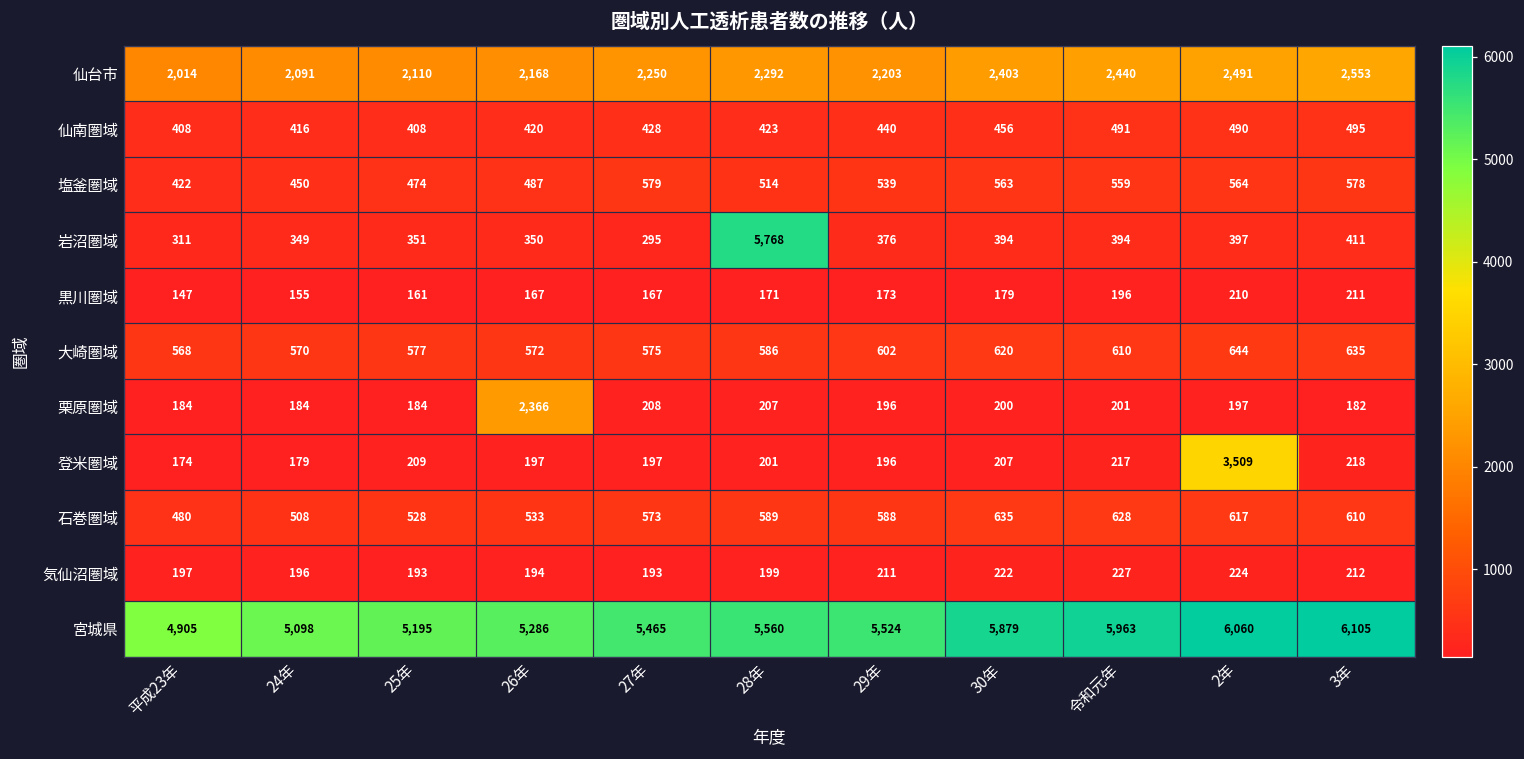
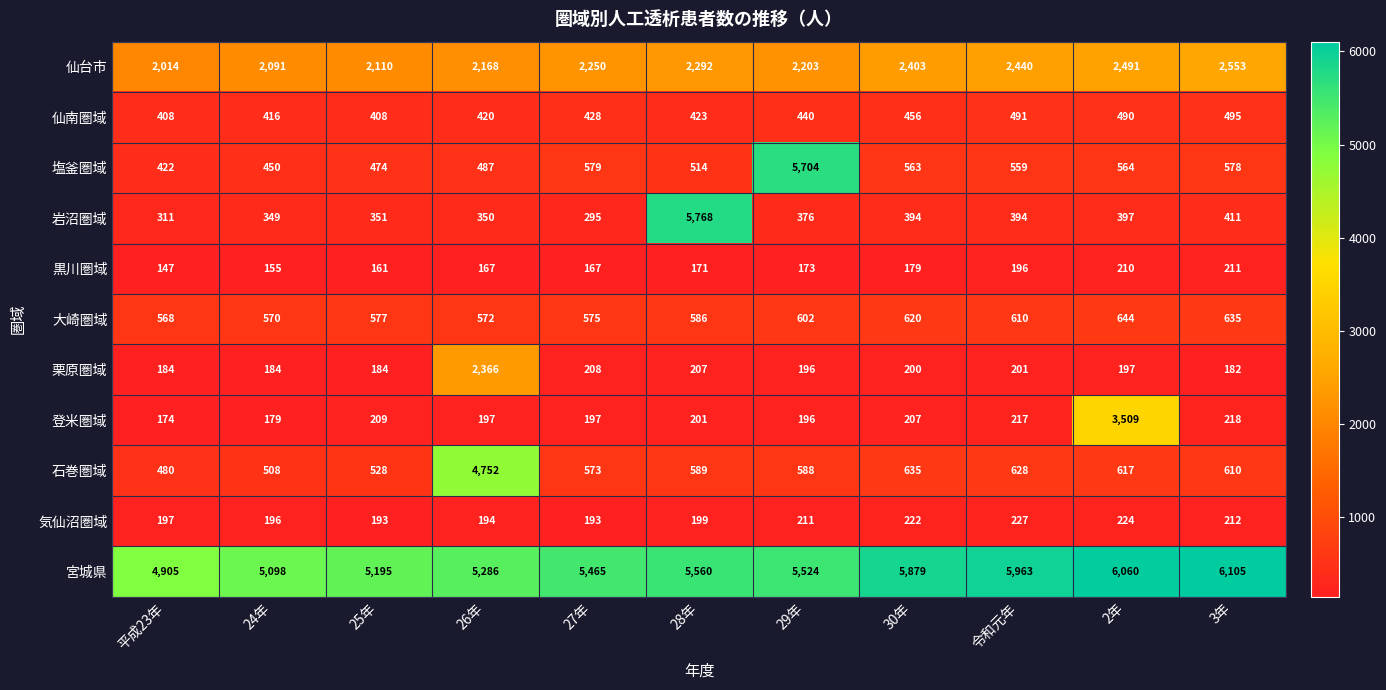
  {
    "仙台市": {
      "平成23年": "2,014",
      "24年": "2,091",
      "25年": "2,110",
      "26年": "2,168",
      "27年": "2,250",
      "28年": "2,292",
      "29年": "2,203",
      "30年": "2,403",
      "令和元年": "2,440",
      "2年": "2,491",
      "3年": "2,553"
    },
    "仙南圏域": {
      "平成23年": "408",
      "24年": "416",
      "25年": "408",
      "26年": "420",
      "27年": "428",
      "28年": "423",
      "29年": "440",
      "30年": "456",
      "令和元年": "491",
      "2年": "490",
      "3年": "495"
    },
    "塩釜圏域": {
      "平成23年": "422",
      "24年": "450",
      "25年": "474",
      "26年": "487",
      "27年": "579",
      "28年": "514",
-     "29年": "539",
+     "29年": "5,704",
      "30年": "563",
      "令和元年": "559",
      "2年": "564",
      "3年": "578"
    },
    "岩沼圏域": {
      "平成23年": "311",
      "24年": "349",
      "25年": "351",
      "26年": "350",
      "27年": "295",
      "28年": "5,768",
      "29年": "376",
      "30年": "394",
      "令和元年": "394",
      "2年": "397",
      "3年": "411"
    },
    "黒川圏域": {
      "平成23年": "147",
      "24年": "155",
      "25年": "161",
      "26年": "167",
      "27年": "167",
      "28年": "171",
      "29年": "173",
      "30年": "179",
      "令和元年": "196",
      "2年": "210",
      "3年": "211"
    },
    "大崎圏域": {
      "平成23年": "568",
      "24年": "570",
      "25年": "577",
      "26年": "572",
      "27年": "575",
      "28年": "586",
      "29年": "602",
      "30年": "620",
      "令和元年": "610",
      "2年": "644",
      "3年": "635"
    },
    "栗原圏域": {
      "平成23年": "184",
      "24年": "184",
      "25年": "184",
      "26年": "2,366",
      "27年": "208",
      "28年": "207",
      "29年": "196",
      "30年": "200",
      "令和元年": "201",
      "2年": "197",
      "3年": "182"
    },
    "登米圏域": {
      "平成23年": "174",
      "24年": "179",
      "25年": "209",
      "26年": "197",
      "27年": "197",
      "28年": "201",
      "29年": "196",
      "30年": "207",
      "令和元年": "217",
      "2年": "3,509",
      "3年": "218"
    },
    "石巻圏域": {
      "平成23年": "480",
      "24年": "508",
      "25年": "528",
-     "26年": "533",
+     "26年": "4,752",
      "27年": "573",
      "28年": "589",
      "29年": "588",
      "30年": "635",
      "令和元年": "628",
      "2年": "617",
      "3年": "610"
    },
    "気仙沼圏域": {
      "平成23年": "197",
      "24年": "196",
      "25年": "193",
      "26年": "194",
      "27年": "193",
      "28年": "199",
      "29年": "211",
      "30年": "222",
      "令和元年": "227",
      "2年": "224",
      "3年": "212"
    },
    "宮城県": {
      "平成23年": "4,905",
      "24年": "5,098",
      "25年": "5,195",
      "26年": "5,286",
      "27年": "5,465",
      "28年": "5,560",
      "29年": "5,524",
      "30年": "5,879",
      "令和元年": "5,963",
      "2年": "6,060",
      "3年": "6,105"
    }
  }
